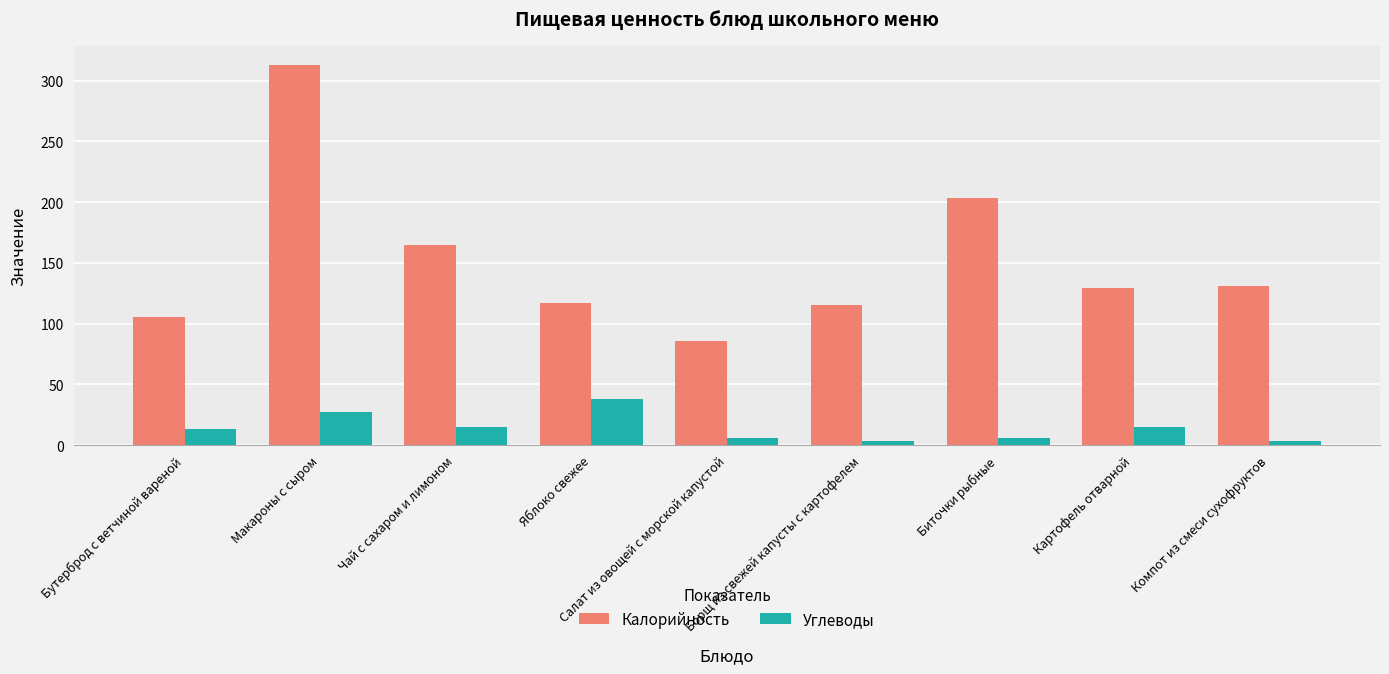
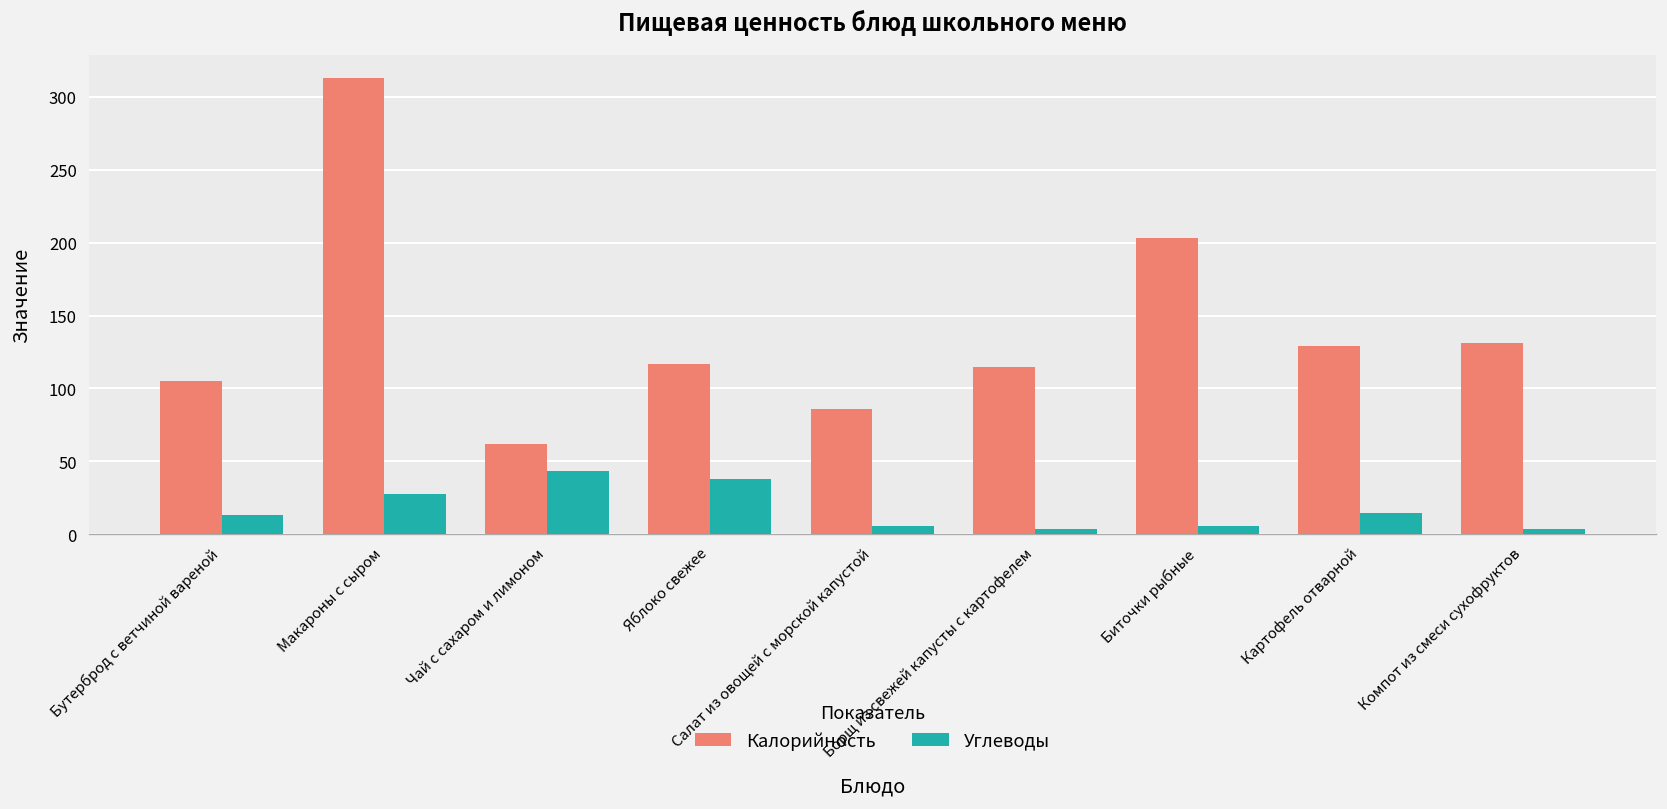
  {
    "Калорийность": {
      "Бутерброд с ветчиной вареной": 105,
      "Макароны с сыром": 313,
-     "Чай с сахаром и лимоном": 165,
+     "Чай с сахаром и лимоном": 62,
      "Яблоко свежее": 117,
      "Салат из овощей с морской капустой": 86,
      "Борщ из свежей капусты с картофелем": 115,
      "Биточки рыбные": 203,
      "Картофель отварной": 129,
      "Компот из смеси сухофруктов": 131
    },
    "Углеводы": {
      "Бутерброд с ветчиной вареной": 13,
      "Макароны с сыром": 28,
-     "Чай с сахаром и лимоном": 15,
+     "Чай с сахаром и лимоном": 43,
      "Яблоко свежее": 38,
      "Салат из овощей с морской капустой": 6,
      "Борщ из свежей капусты с картофелем": 4,
      "Биточки рыбные": 6,
      "Картофель отварной": 15,
      "Компот из смеси сухофруктов": 4
    }
  }
